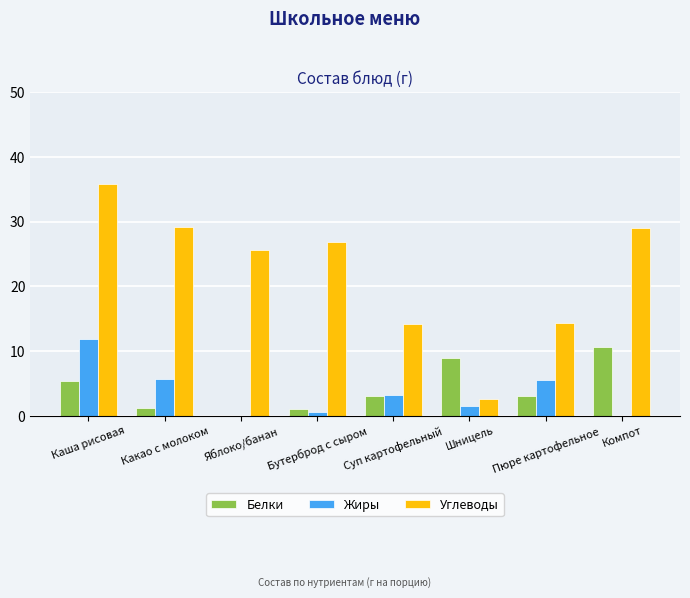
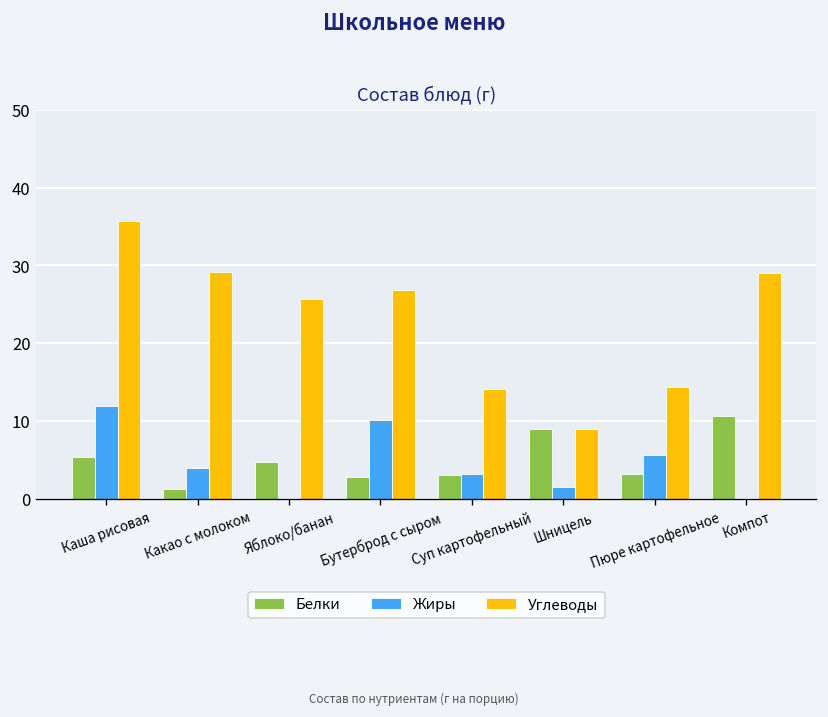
  {
    "Белки": {
      "Каша рисовая": 5,
      "Какао с молоком": 1,
-     "Яблоко/банан": 0,
-     "Бутерброд с сыром": 1,
+     "Яблоко/банан": 5,
+     "Бутерброд с сыром": 3,
      "Суп картофельный": 3,
      "Шницель": 9,
      "Пюре картофельное": 3,
      "Компот": 11
    },
    "Жиры": {
      "Каша рисовая": 12,
-     "Какао с молоком": 6,
+     "Какао с молоком": 4,
      "Яблоко/банан": 0,
-     "Бутерброд с сыром": 1,
+     "Бутерброд с сыром": 10,
      "Суп картофельный": 3,
      "Шницель": 1,
      "Пюре картофельное": 6,
      "Компот": 0
    },
    "Углеводы": {
      "Каша рисовая": 36,
      "Какао с молоком": 29,
      "Яблоко/банан": 26,
      "Бутерброд с сыром": 27,
      "Суп картофельный": 14,
-     "Шницель": 3,
+     "Шницель": 9,
      "Пюре картофельное": 14,
      "Компот": 29
    }
  }
